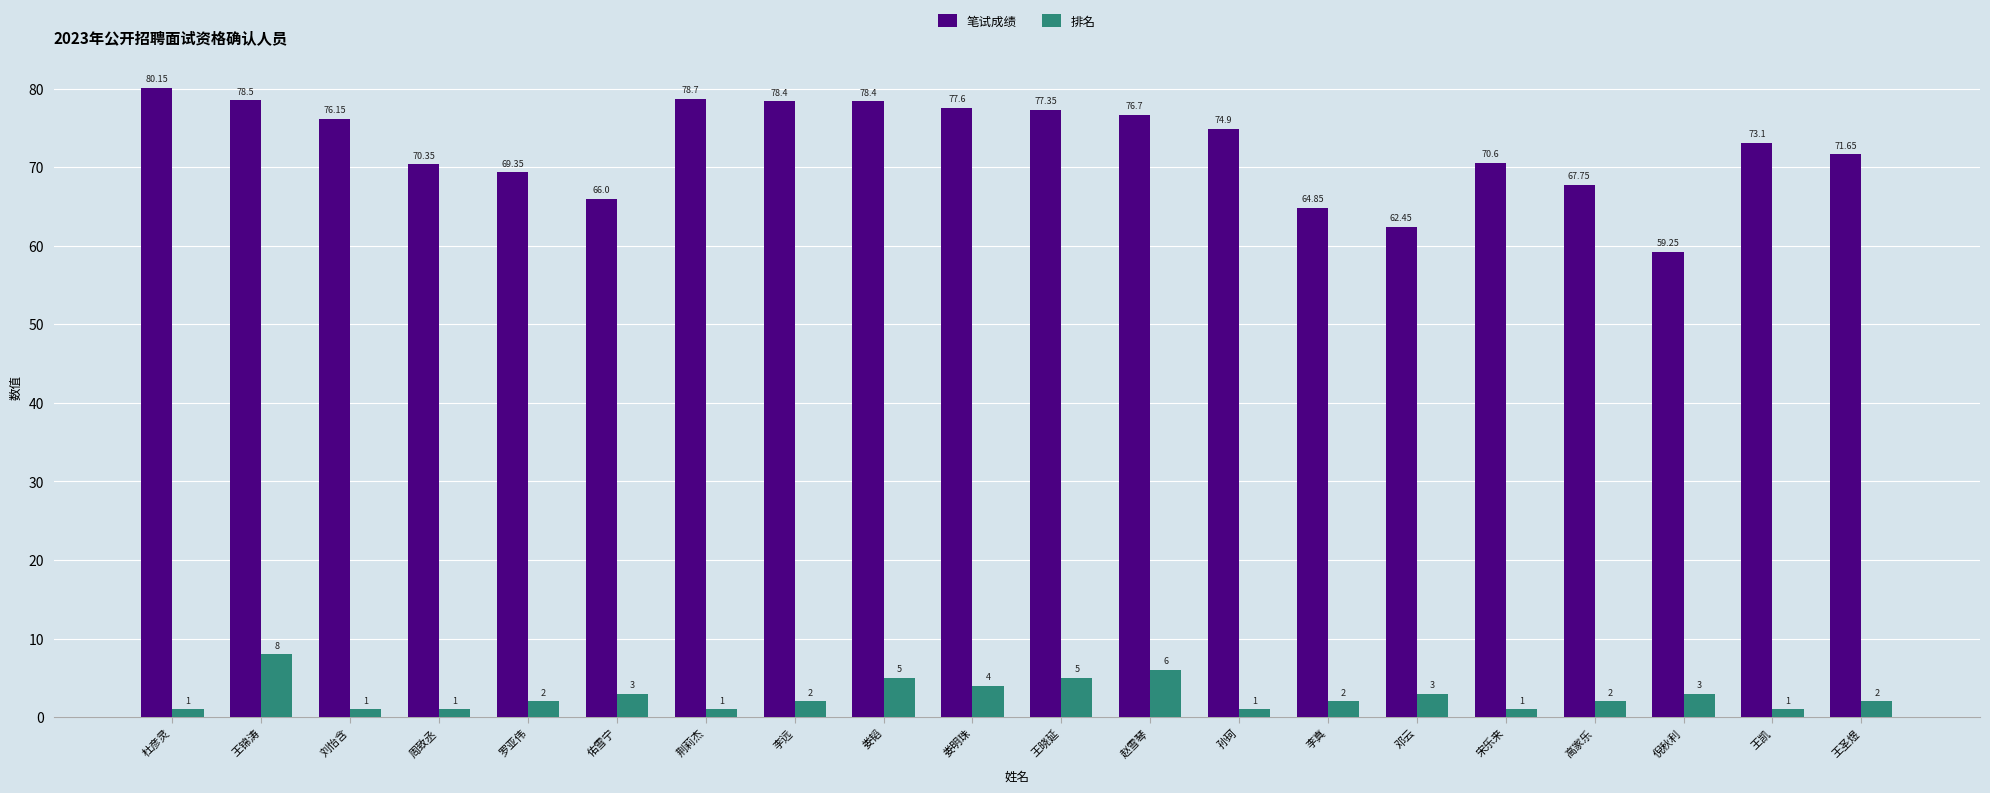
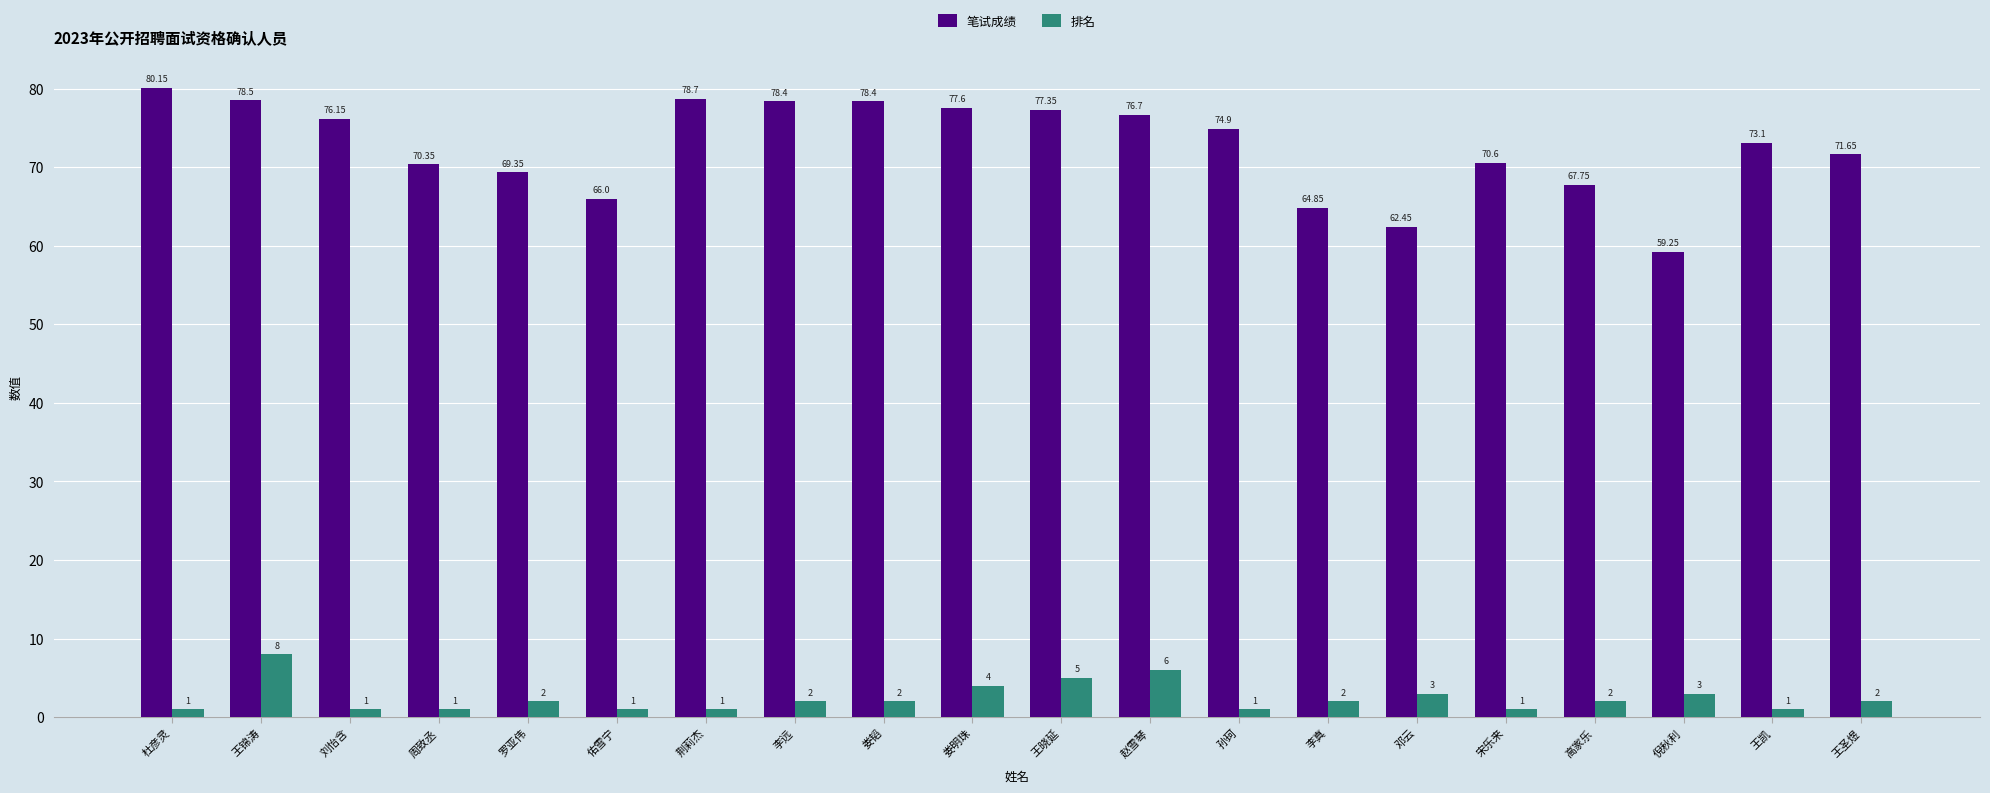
  {
    "笔试成绩": {
      "杜彦灵": 80.15,
      "王锦涛": 78.5,
      "刘怡含": 76.15,
      "周致丞": 70.35,
      "罗亚伟": 69.35,
      "佑雪宁": 66.0,
      "荆莉杰": 78.7,
      "李远": 78.4,
      "娄韬": 78.4,
      "娄明珠": 77.6,
      "王晓延": 77.35,
      "赵雪琴": 76.7,
      "孙珂": 74.9,
      "李真": 64.85,
      "邓云": 62.45,
      "宋乐来": 70.6,
      "高家乐": 67.75,
      "倪秋利": 59.25,
      "王凯": 73.1,
      "王圣煜": 71.65
    },
    "排名": {
      "杜彦灵": 1,
      "王锦涛": 8,
      "刘怡含": 1,
      "周致丞": 1,
      "罗亚伟": 2,
-     "佑雪宁": 3,
+     "佑雪宁": 1,
      "荆莉杰": 1,
      "李远": 2,
-     "娄韬": 5,
+     "娄韬": 2,
      "娄明珠": 4,
      "王晓延": 5,
      "赵雪琴": 6,
      "孙珂": 1,
      "李真": 2,
      "邓云": 3,
      "宋乐来": 1,
      "高家乐": 2,
      "倪秋利": 3,
      "王凯": 1,
      "王圣煜": 2
    }
  }
